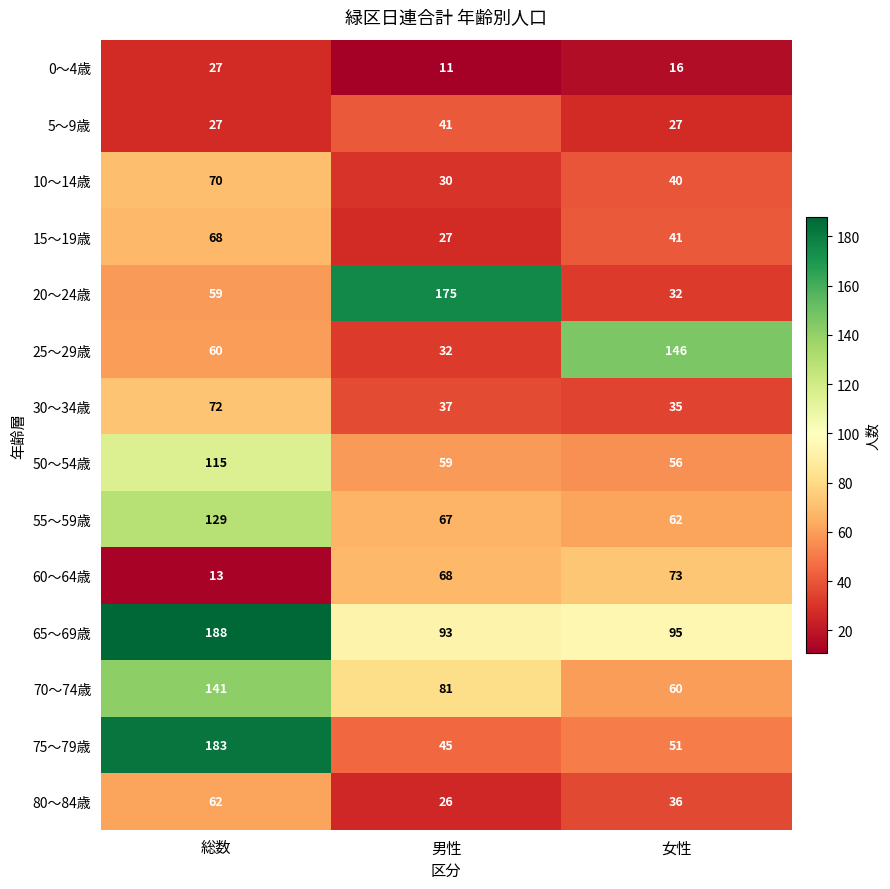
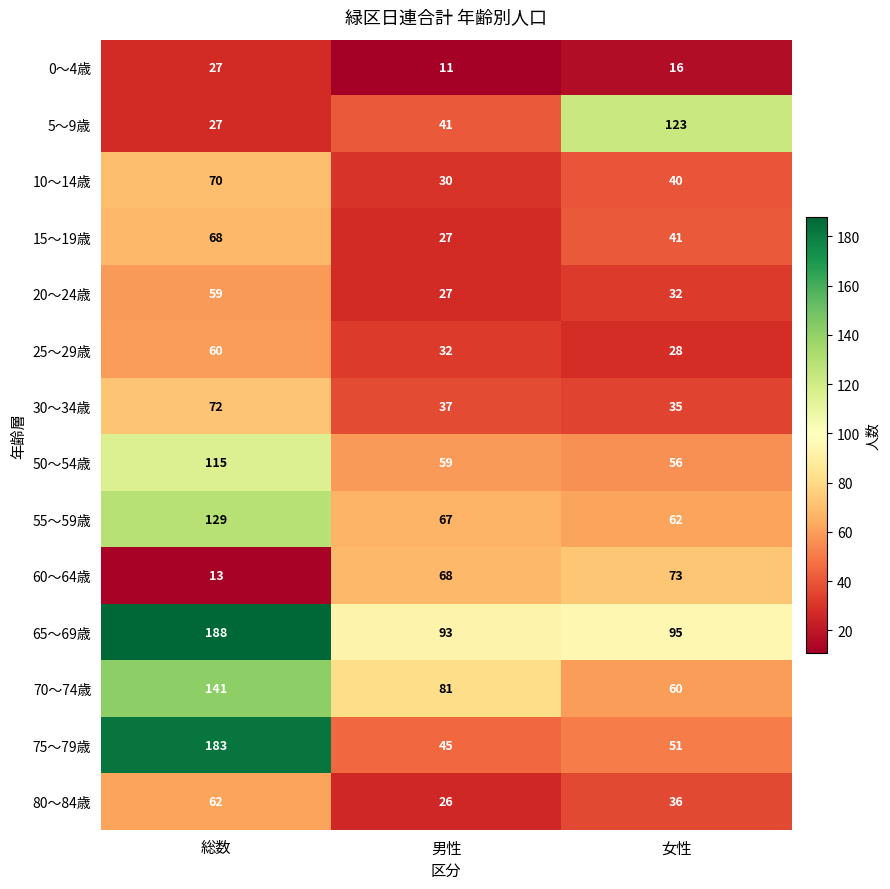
  {
    "0～4歳": {
      "総数": 27,
      "男性": 11,
      "女性": 16
    },
    "5～9歳": {
      "総数": 27,
      "男性": 41,
-     "女性": 27
+     "女性": 123
    },
    "10～14歳": {
      "総数": 70,
      "男性": 30,
      "女性": 40
    },
    "15～19歳": {
      "総数": 68,
      "男性": 27,
      "女性": 41
    },
    "20～24歳": {
      "総数": 59,
-     "男性": 175,
+     "男性": 27,
      "女性": 32
    },
    "25～29歳": {
      "総数": 60,
      "男性": 32,
-     "女性": 146
+     "女性": 28
    },
    "30～34歳": {
      "総数": 72,
      "男性": 37,
      "女性": 35
    },
    "50～54歳": {
      "総数": 115,
      "男性": 59,
      "女性": 56
    },
    "55～59歳": {
      "総数": 129,
      "男性": 67,
      "女性": 62
    },
    "60～64歳": {
      "総数": 13,
      "男性": 68,
      "女性": 73
    },
    "65～69歳": {
      "総数": 188,
      "男性": 93,
      "女性": 95
    },
    "70～74歳": {
      "総数": 141,
      "男性": 81,
      "女性": 60
    },
    "75～79歳": {
      "総数": 183,
      "男性": 45,
      "女性": 51
    },
    "80～84歳": {
      "総数": 62,
      "男性": 26,
      "女性": 36
    }
  }
